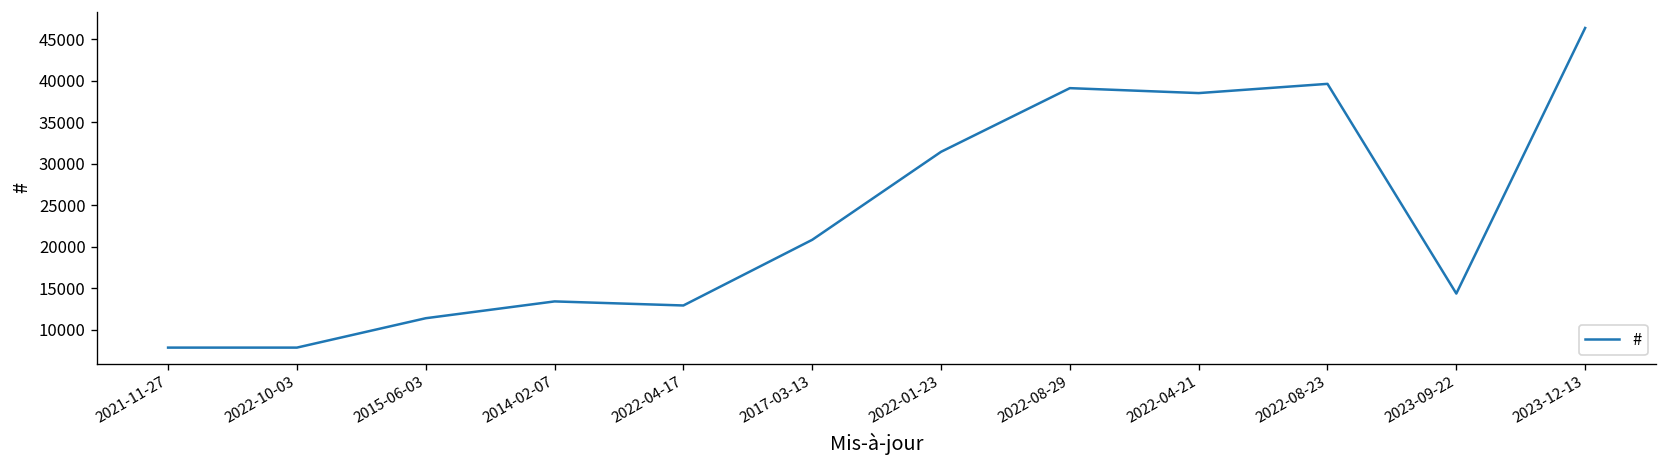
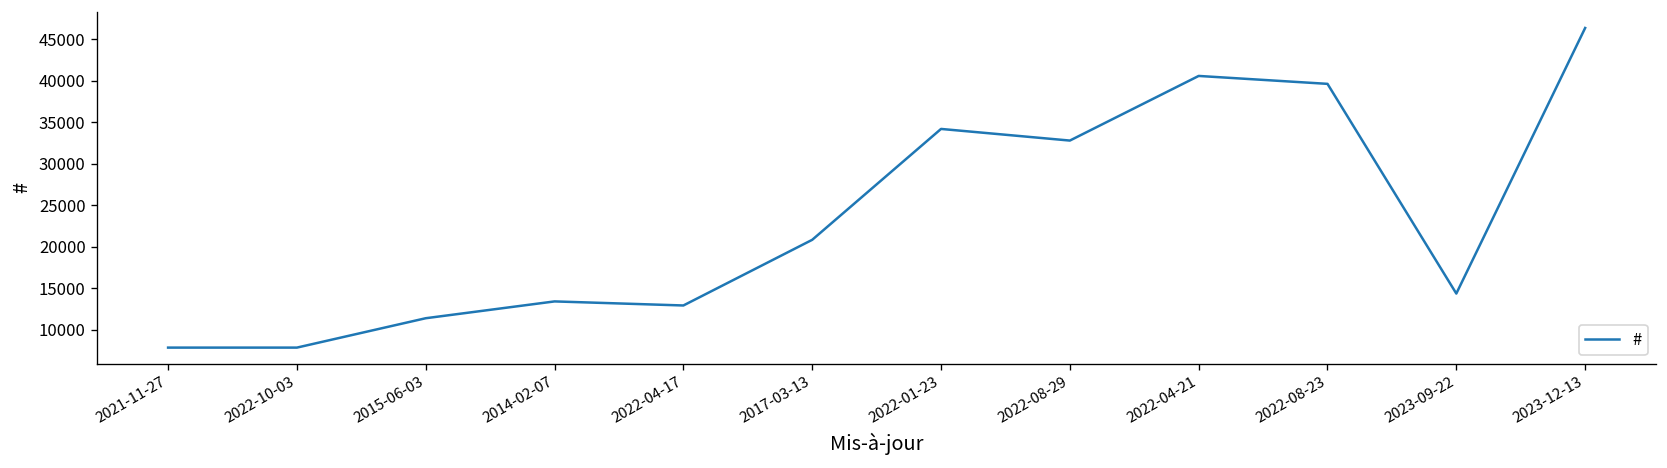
  {
    "2021-11-27": 8000,
    "2022-10-03": 8000,
    "2015-06-03": 11000,
    "2014-02-07": 13000,
    "2022-04-17": 13000,
    "2017-03-13": 21000,
-   "2022-01-23": 31000,
-   "2022-08-29": 39000,
-   "2022-04-21": 39000,
+   "2022-01-23": 34000,
+   "2022-08-29": 33000,
+   "2022-04-21": 41000,
    "2022-08-23": 40000,
    "2023-09-22": 14000,
    "2023-12-13": 46000
  }
